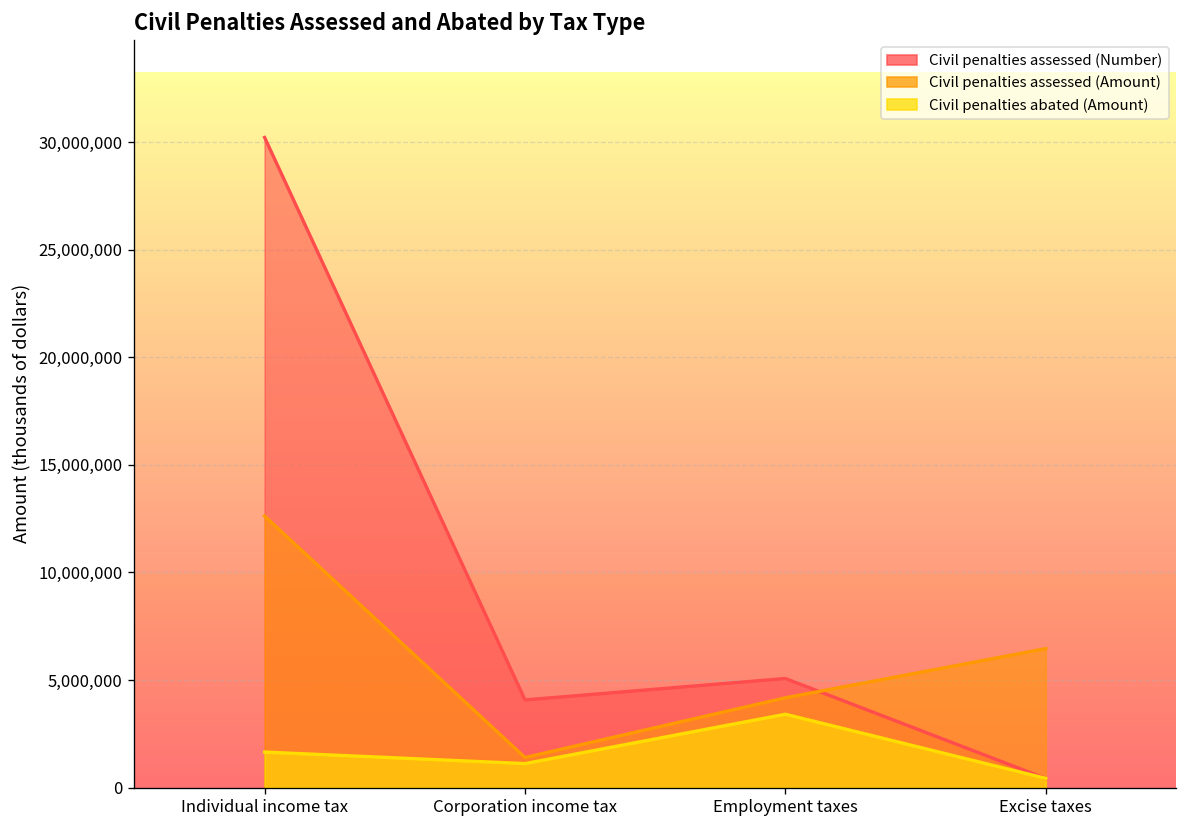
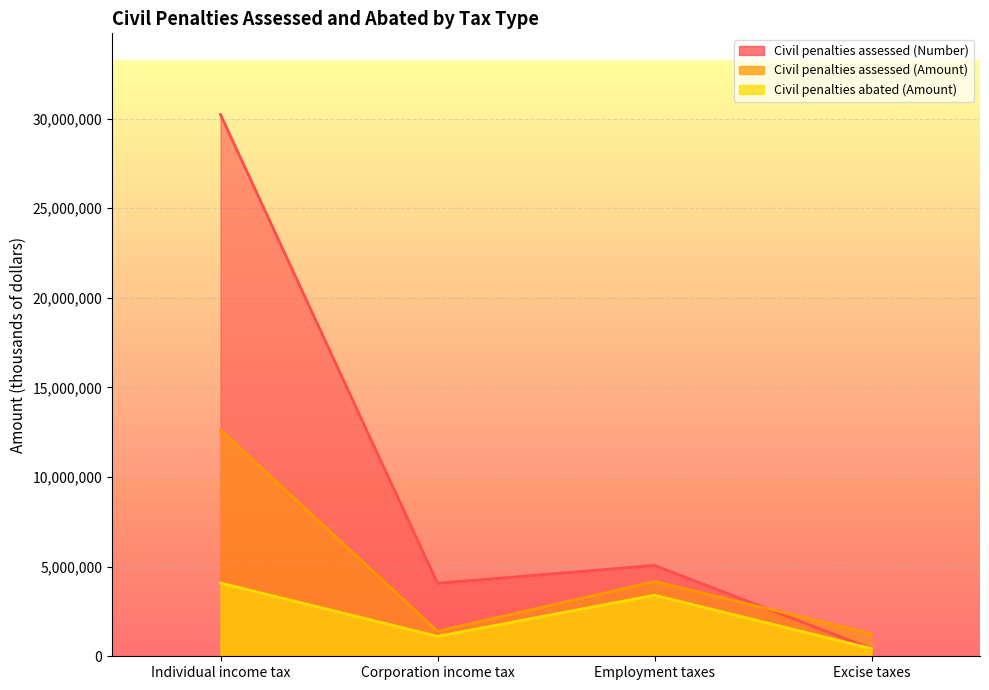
  {
    "Civil penalties assessed (Number)": {
      "Individual income tax": "30,200,000",
      "Corporation income tax": "4,100,000",
      "Employment taxes": "5,100,000"
    },
    "Civil penalties assessed (Amount)": {
      "Individual income tax": "12,600,000",
      "Corporation income tax": "1,400,000",
      "Employment taxes": "4,200,000",
-     "Excise taxes": "6,500,000"
+     "Excise taxes": "1,300,000"
    },
    "Civil penalties abated (Amount)": {
-     "Individual income tax": "1,600,000",
+     "Individual income tax": "4,100,000",
      "Corporation income tax": "1,100,000",
      "Employment taxes": "3,400,000"
    }
  }
